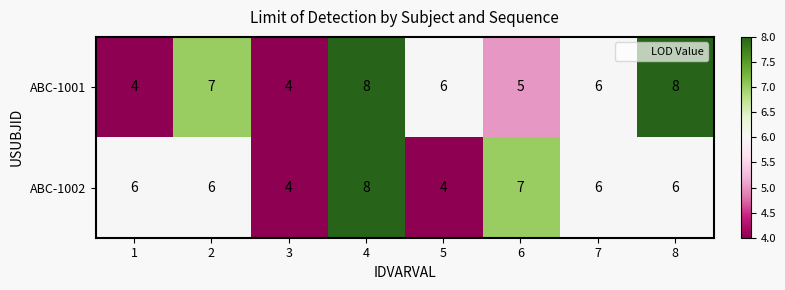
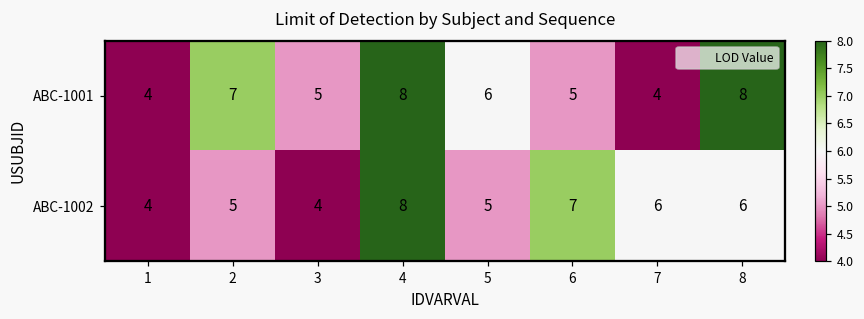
  {
    "ABC-1001": {
      "1": 4,
      "2": 7,
-     "3": 4,
+     "3": 5,
      "4": 8,
      "5": 6,
      "6": 5,
-     "7": 6,
+     "7": 4,
      "8": 8
    },
    "ABC-1002": {
-     "1": 6,
-     "2": 6,
+     "1": 4,
+     "2": 5,
      "3": 4,
      "4": 8,
-     "5": 4,
+     "5": 5,
      "6": 7,
      "7": 6,
      "8": 6
    }
  }
